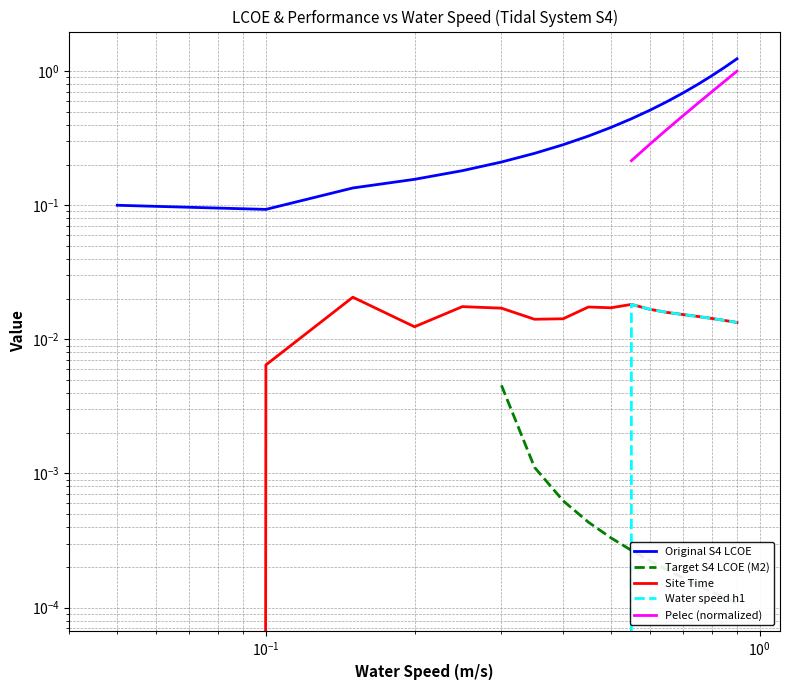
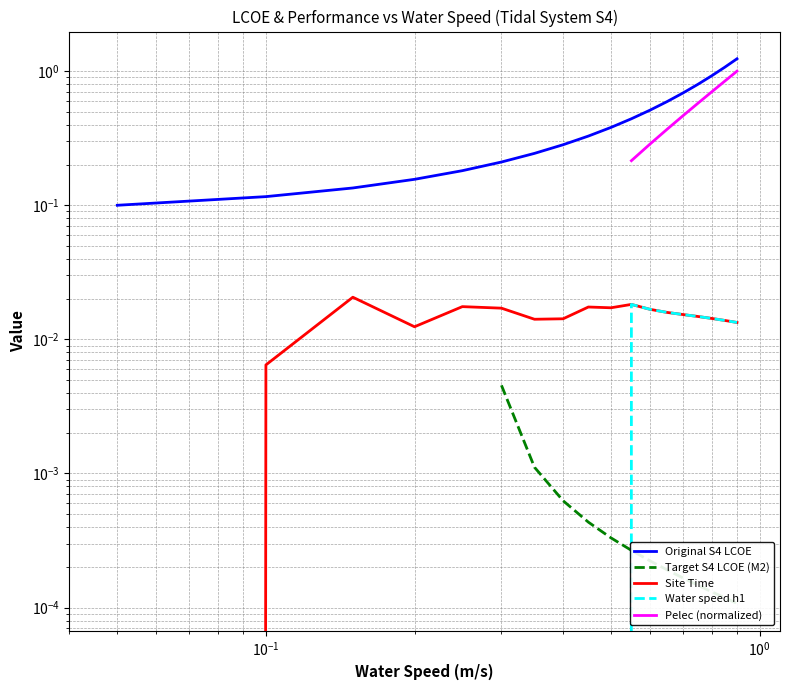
  {
    "Original S4 LCOE": {
-     "10^-1": 0.09
+     "10^-1": 0.12
    },
    "Site Time": {
      "10^-1": 0.006
    }
  }
